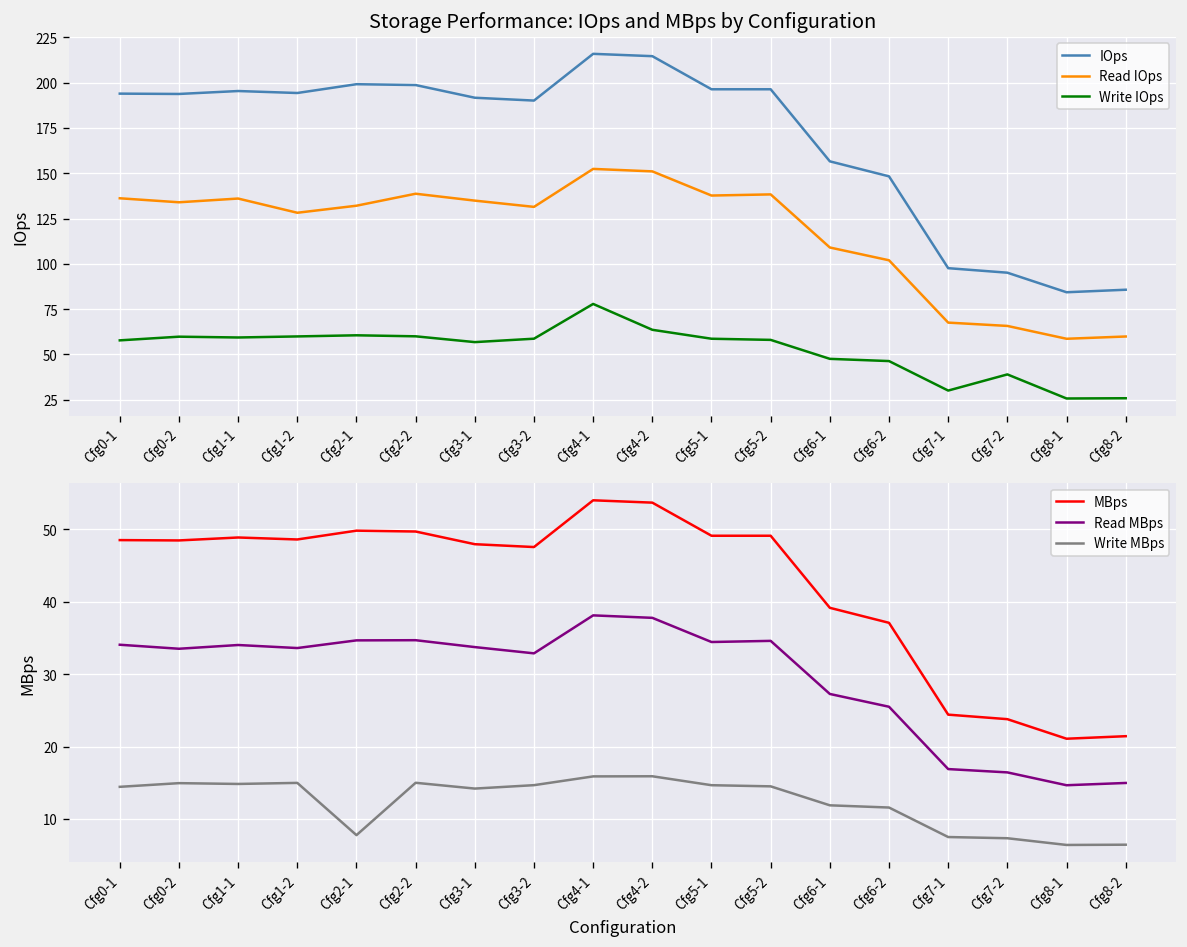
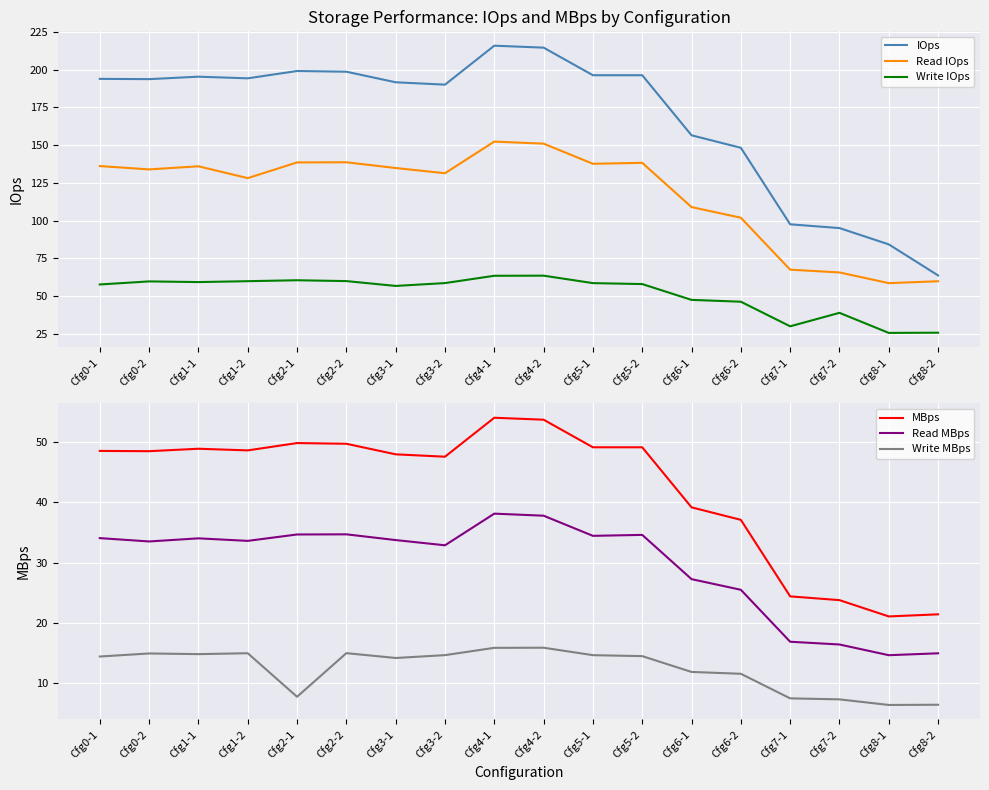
  {
    "Storage Performance: IOps and MBps by Configuration": {
      "IOps": {
        "Cfg0-1": 194,
        "Cfg0-2": 194,
        "Cfg1-1": 195,
        "Cfg1-2": 194,
        "Cfg2-1": 199,
        "Cfg2-2": 199,
        "Cfg3-1": 192,
        "Cfg3-2": 190,
        "Cfg4-1": 216,
        "Cfg4-2": 215,
        "Cfg5-1": 196,
        "Cfg5-2": 196,
        "Cfg6-1": 157,
        "Cfg6-2": 148,
        "Cfg7-1": 98,
        "Cfg7-2": 95,
        "Cfg8-1": 84,
-       "Cfg8-2": 86
+       "Cfg8-2": 64
      },
      "Read IOps": {
        "Cfg0-1": 136,
        "Cfg0-2": 134,
        "Cfg1-1": 136,
        "Cfg1-2": 128,
-       "Cfg2-1": 132,
+       "Cfg2-1": 139,
        "Cfg2-2": 139,
        "Cfg3-1": 135,
        "Cfg3-2": 131,
        "Cfg4-1": 152,
        "Cfg4-2": 151,
        "Cfg5-1": 138,
        "Cfg5-2": 138,
        "Cfg6-1": 109,
        "Cfg6-2": 102,
        "Cfg7-1": 68,
        "Cfg7-2": 66,
        "Cfg8-1": 59,
        "Cfg8-2": 60
      },
      "Write IOps": {
        "Cfg0-1": 58,
        "Cfg0-2": 60,
        "Cfg1-1": 59,
        "Cfg1-2": 60,
        "Cfg2-1": 61,
        "Cfg2-2": 60,
        "Cfg3-1": 57,
        "Cfg3-2": 59,
-       "Cfg4-1": 78,
+       "Cfg4-1": 64,
        "Cfg4-2": 64,
        "Cfg5-1": 59,
        "Cfg5-2": 58,
        "Cfg6-1": 48,
        "Cfg6-2": 46,
        "Cfg7-1": 30,
        "Cfg7-2": 39,
        "Cfg8-1": 26,
        "Cfg8-2": 26
      }
    }
  }
